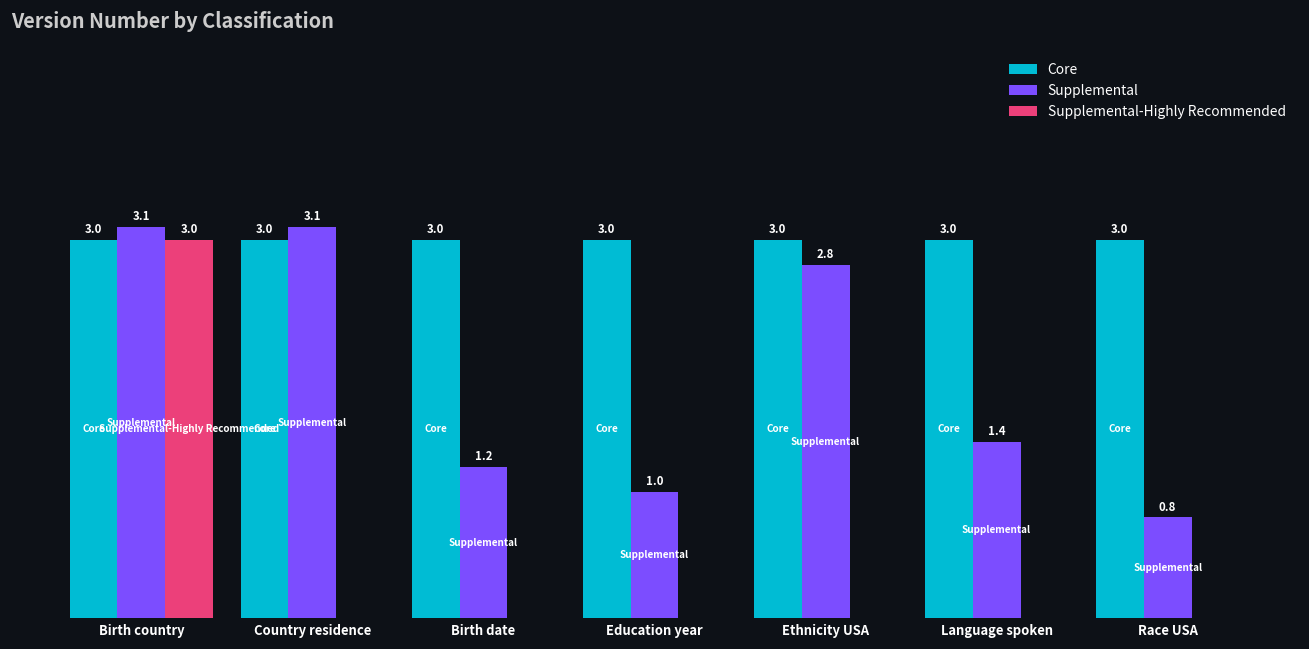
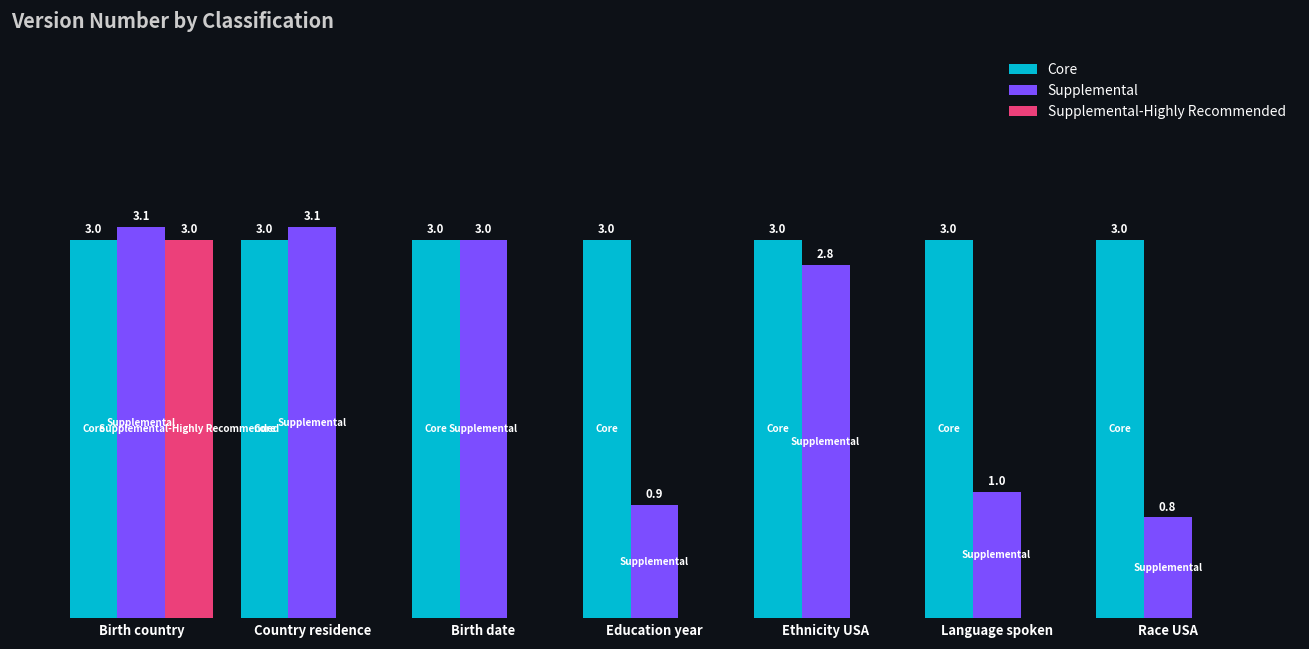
  {
    "Core": {
      "Birth country": 3.0,
      "Country residence": 3.0,
      "Birth date": 3.0,
      "Education year": 3.0,
      "Ethnicity USA": 3.0,
      "Language spoken": 3.0,
      "Race USA": 3.0
    },
    "Supplemental": {
      "Birth country": 3.1,
      "Country residence": 3.1,
-     "Birth date": 1.2,
-     "Education year": 1.0,
+     "Birth date": 3.0,
+     "Education year": 0.9,
      "Ethnicity USA": 2.8,
-     "Language spoken": 1.4,
+     "Language spoken": 1.0,
      "Race USA": 0.8
    },
    "Supplemental-Highly Recommended": {
      "Birth country": 3.0
    }
  }
